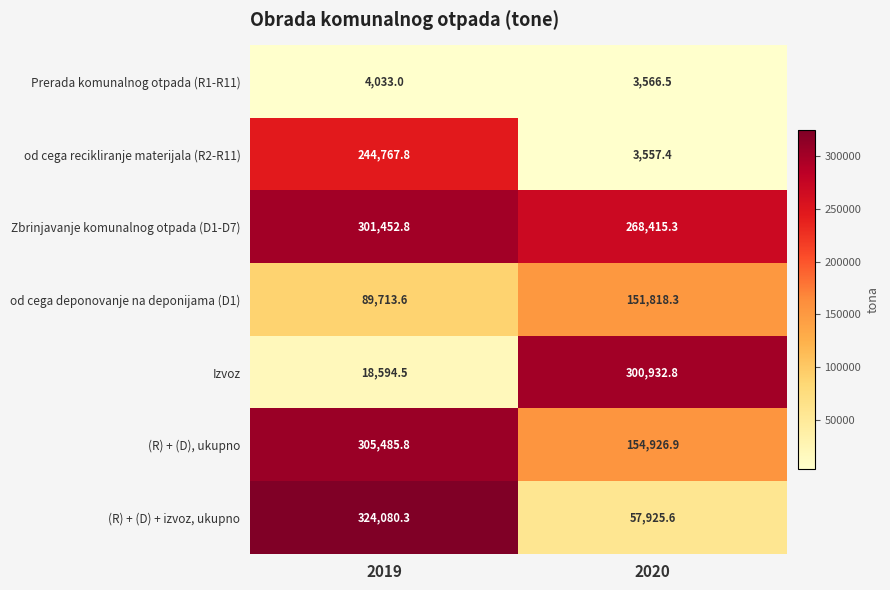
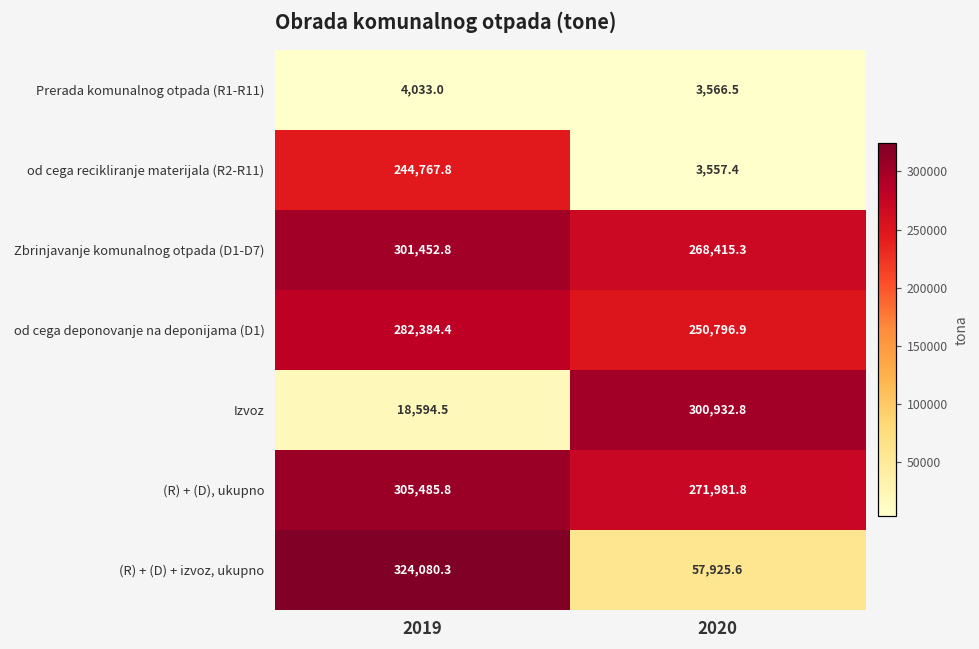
  {
    "Prerada komunalnog otpada (R1-R11)": {
      "2019": "4,033.0",
      "2020": "3,566.5"
    },
    "od cega recikliranje materijala (R2-R11)": {
      "2019": "244,767.8",
      "2020": "3,557.4"
    },
    "Zbrinjavanje komunalnog otpada (D1-D7)": {
      "2019": "301,452.8",
      "2020": "268,415.3"
    },
    "od cega deponovanje na deponijama (D1)": {
-     "2019": "89,713.6",
-     "2020": "151,818.3"
+     "2019": "282,384.4",
+     "2020": "250,796.9"
    },
    "Izvoz": {
      "2019": "18,594.5",
      "2020": "300,932.8"
    },
    "(R) + (D), ukupno": {
      "2019": "305,485.8",
-     "2020": "154,926.9"
+     "2020": "271,981.8"
    },
    "(R) + (D) + izvoz, ukupno": {
      "2019": "324,080.3",
      "2020": "57,925.6"
    }
  }
